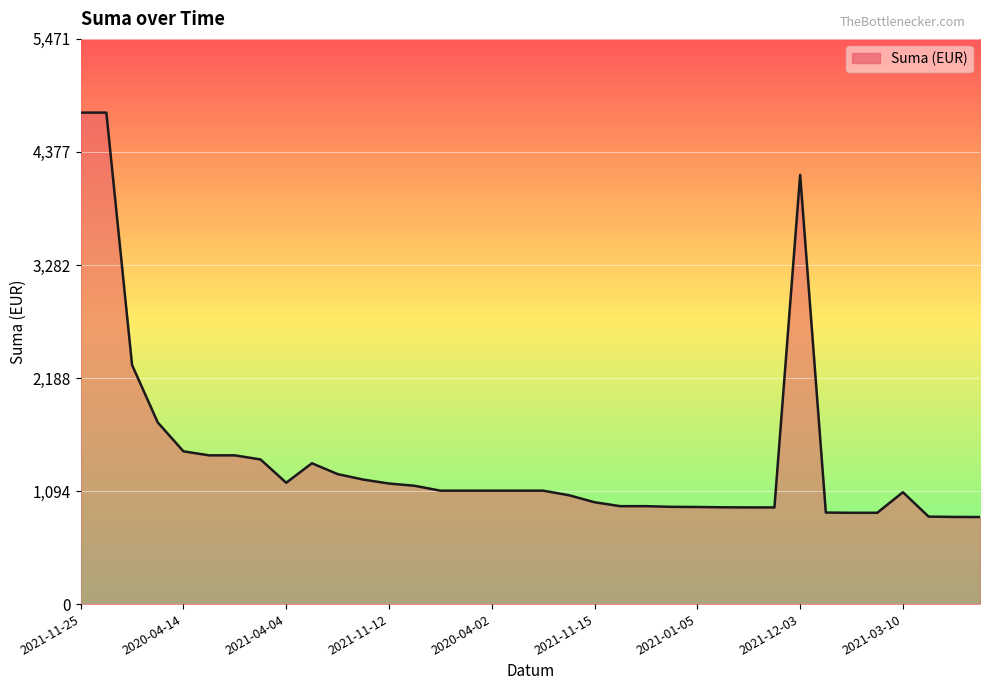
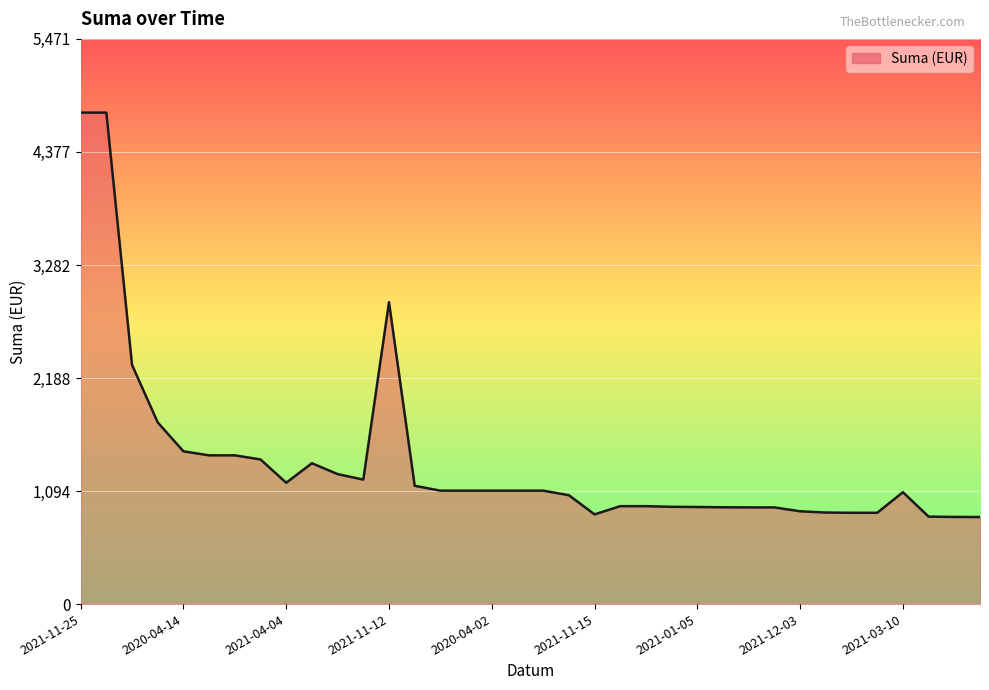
  {
    "2020-04-14": "1,480",
    "2021-04-04": "1,170",
-   "2021-11-12": "1,170",
+   "2021-11-12": "2,920",
    "2020-04-02": "1,100",
-   "2021-11-15": "990",
+   "2021-11-15": "870",
    "2021-01-05": "940",
-   "2021-12-03": "4,150",
+   "2021-12-03": "900",
    "2021-03-10": "1,080"
  }
